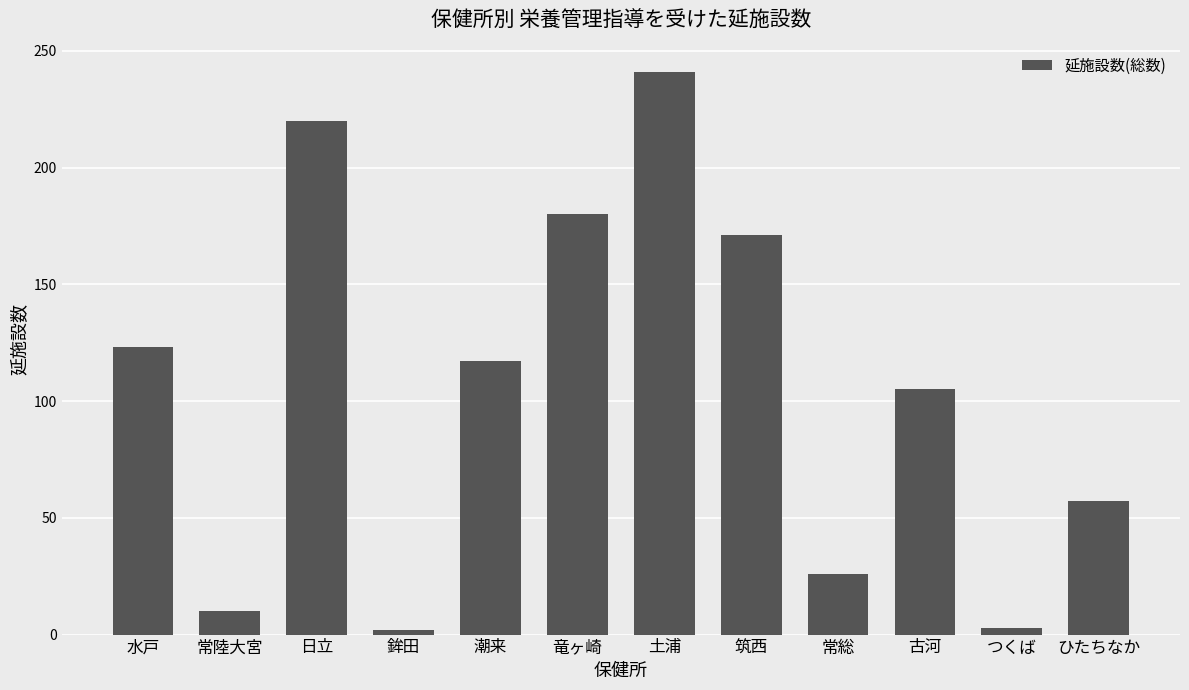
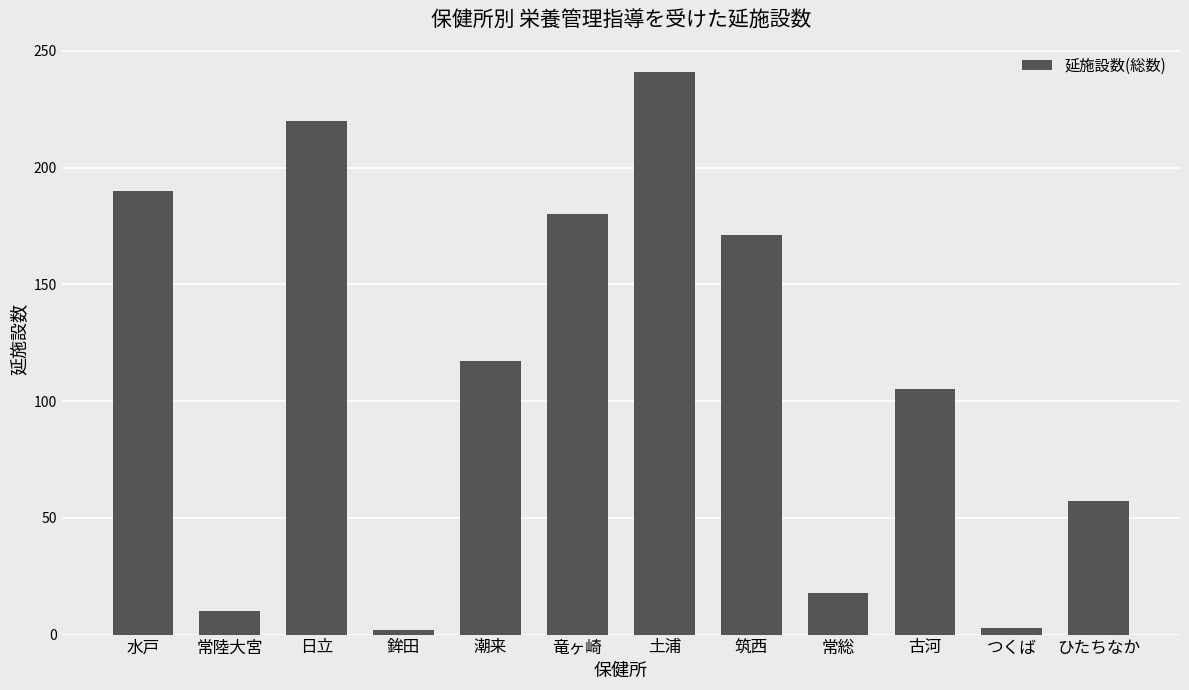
  {
-   "水戸": 123,
+   "水戸": 190,
    "常陸大宮": 10,
    "日立": 220,
    "鉾田": 2,
    "潮来": 117,
    "竜ヶ崎": 180,
    "土浦": 241,
    "筑西": 171,
-   "常総": 26,
+   "常総": 18,
    "古河": 105,
    "つくば": 3,
    "ひたちなか": 57
  }
